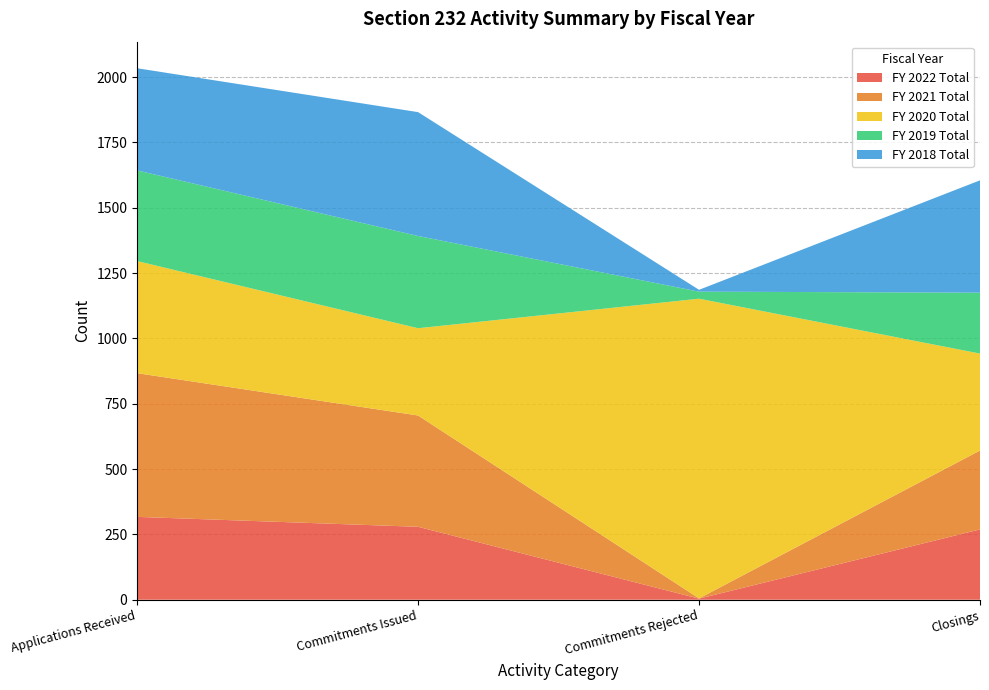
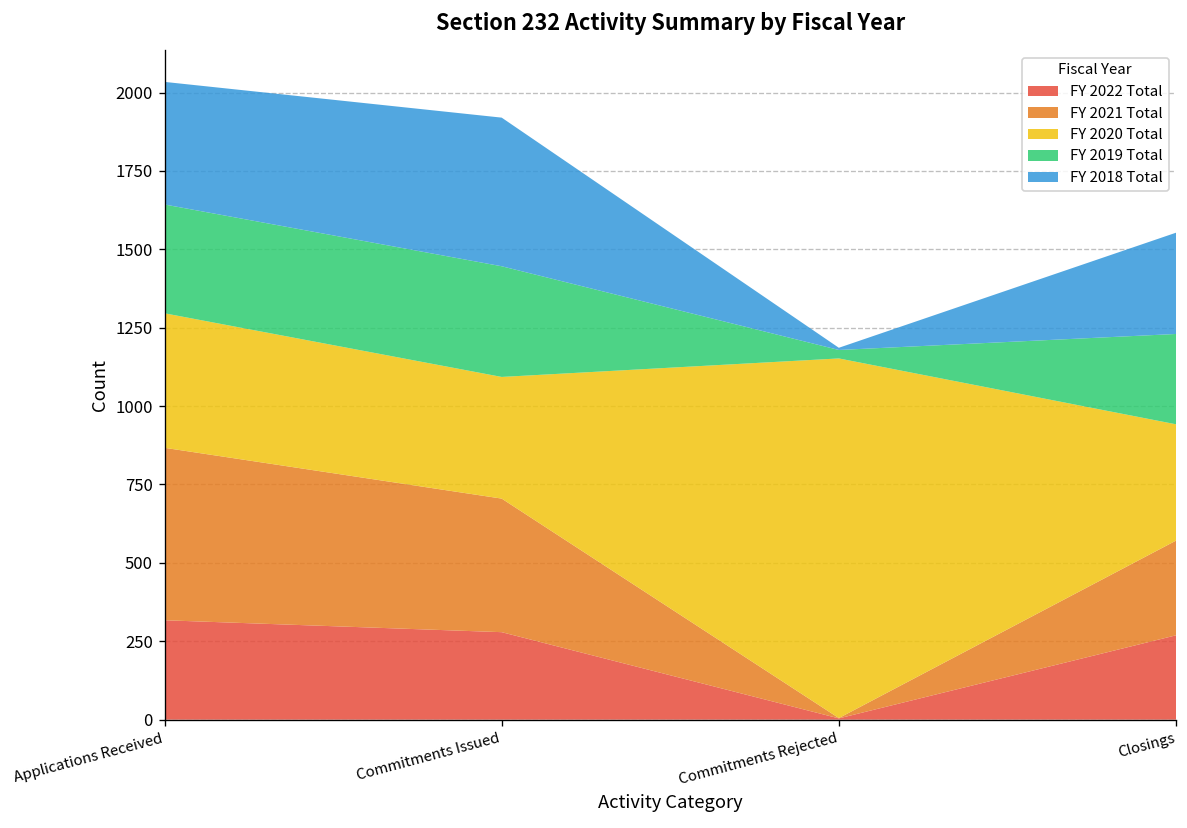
  {
    "FY 2020 Total": {
      "Applications Received": 430,
-     "Commitments Issued": 330,
+     "Commitments Issued": 390,
      "Commitments Rejected": 1150,
      "Closings": 370
    },
    "FY 2019 Total": {
      "Applications Received": 350,
      "Commitments Issued": 350,
-     "Closings": 230
+     "Closings": 290
    },
    "FY 2018 Total": {
      "Applications Received": 390,
      "Commitments Issued": 470,
-     "Closings": 430
+     "Closings": 320
    }
  }
